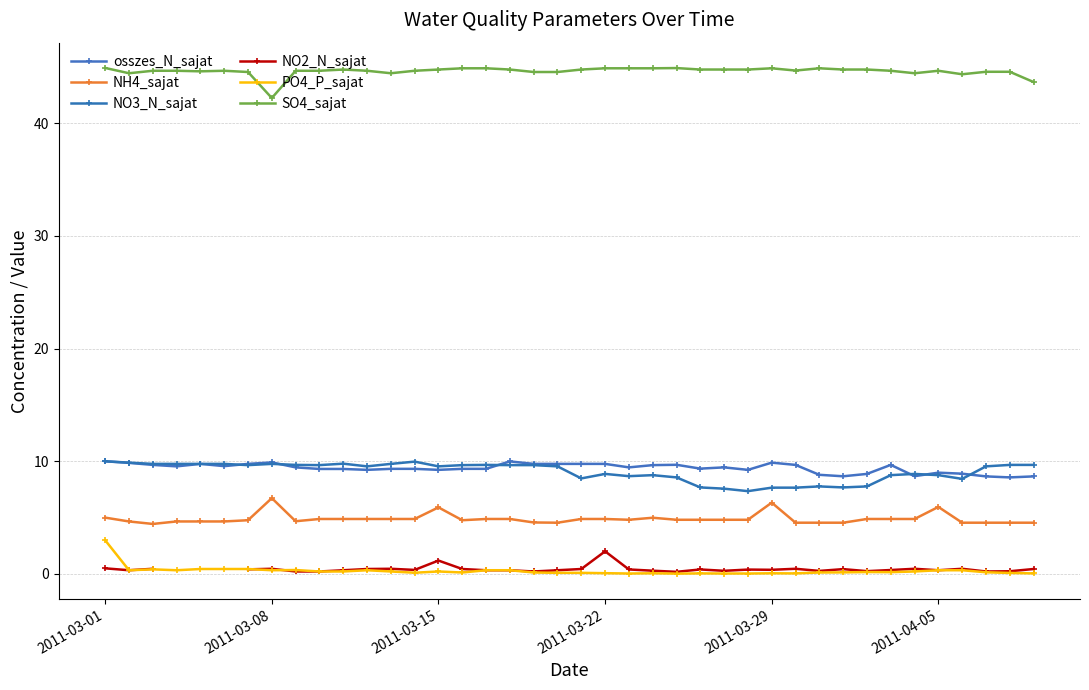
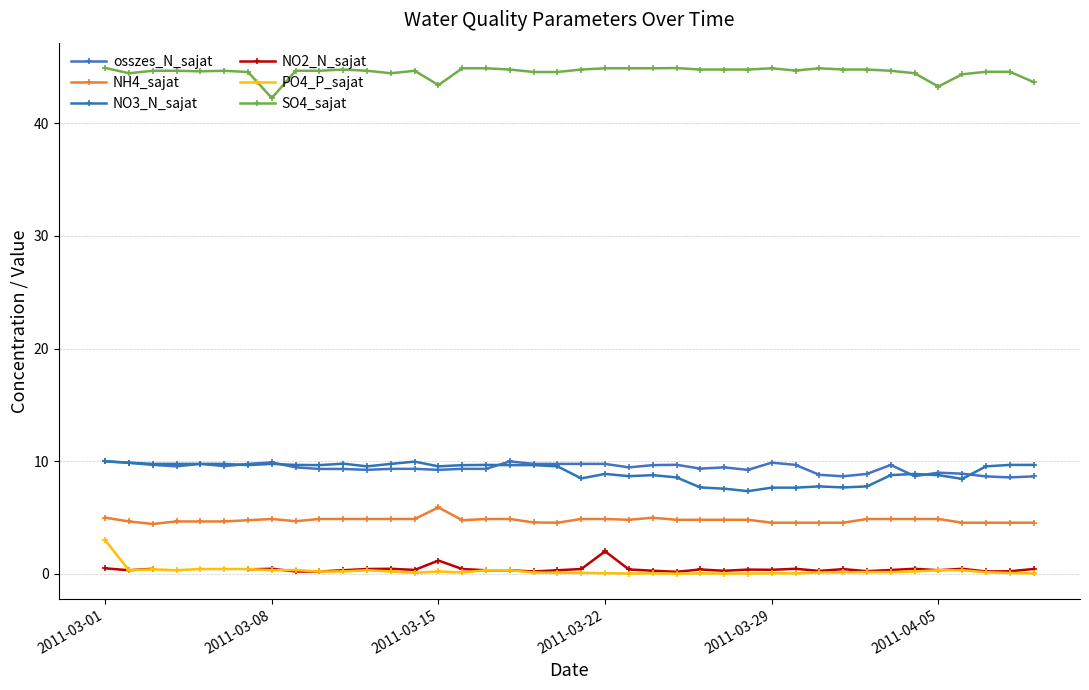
  {
    "NH4_sajat": {
      "2011-03-01": 5.0,
-     "2011-03-08": 6.7,
+     "2011-03-08": 4.9,
      "2011-03-15": 5.9,
      "2011-03-22": 4.9,
-     "2011-03-29": 6.3,
-     "2011-04-05": 5.9
+     "2011-03-29": 4.5,
+     "2011-04-05": 4.9
    },
    "NO2_N_sajat": {
      "2011-03-01": 0.5,
      "2011-03-15": 1.2,
      "2011-03-22": 2.0,
      "2011-03-29": 0.4
    },
    "PO4_P_sajat": {
      "2011-03-01": 3.0,
      "2011-03-15": 0.2,
      "2011-03-22": 0.1,
      "2011-03-29": 0.1
    },
    "SO4_sajat": {
      "2011-03-01": 44.9,
      "2011-03-08": 42.2,
-     "2011-03-15": 44.8,
+     "2011-03-15": 43.4,
      "2011-03-22": 44.9,
      "2011-03-29": 44.9,
-     "2011-04-05": 44.7
+     "2011-04-05": 43.3
    }
  }
